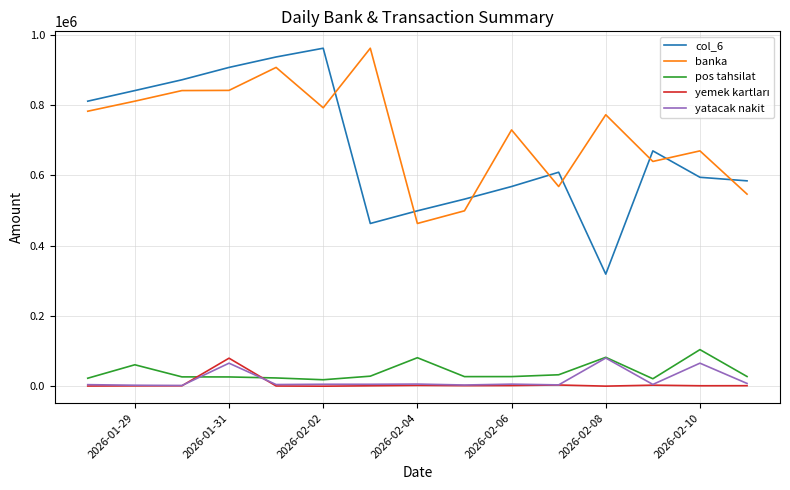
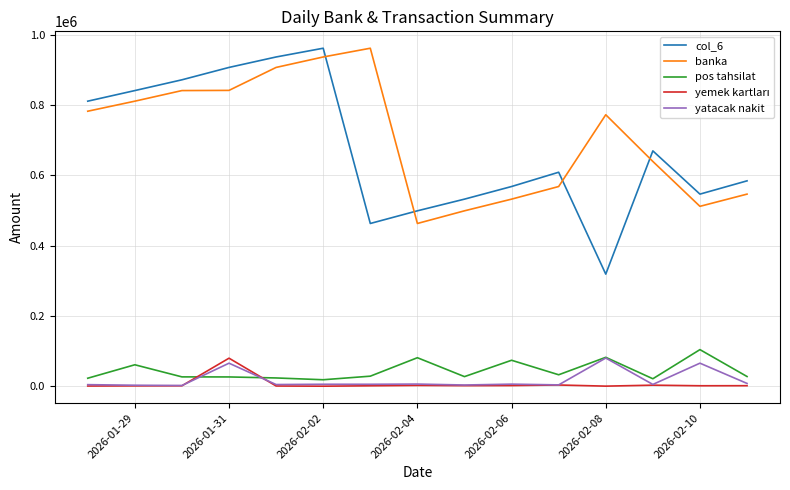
  {
    "col_6": {
      "2026-01-29": 840000,
      "2026-01-31": 910000,
      "2026-02-02": 960000,
      "2026-02-04": 500000,
      "2026-02-06": 570000,
      "2026-02-08": 320000,
-     "2026-02-10": 590000
+     "2026-02-10": 550000
    },
    "banka": {
      "2026-01-29": 810000,
      "2026-01-31": 840000,
-     "2026-02-02": 790000,
+     "2026-02-02": 940000,
      "2026-02-04": 460000,
-     "2026-02-06": 730000,
+     "2026-02-06": 530000,
      "2026-02-08": 770000,
-     "2026-02-10": 670000
+     "2026-02-10": 510000
    },
    "pos tahsilat": {
      "2026-01-29": 60000,
      "2026-01-31": 30000,
      "2026-02-02": 20000,
      "2026-02-04": 80000,
-     "2026-02-06": 30000,
+     "2026-02-06": 70000,
      "2026-02-10": 100000
    },
    "yemek kartları": {
      "2026-01-31": 80000,
      "2026-02-08": 0,
      "2026-02-10": 0
    },
    "yatacak nakit": {
      "2026-01-31": 70000,
      "2026-02-10": 70000
    }
  }
